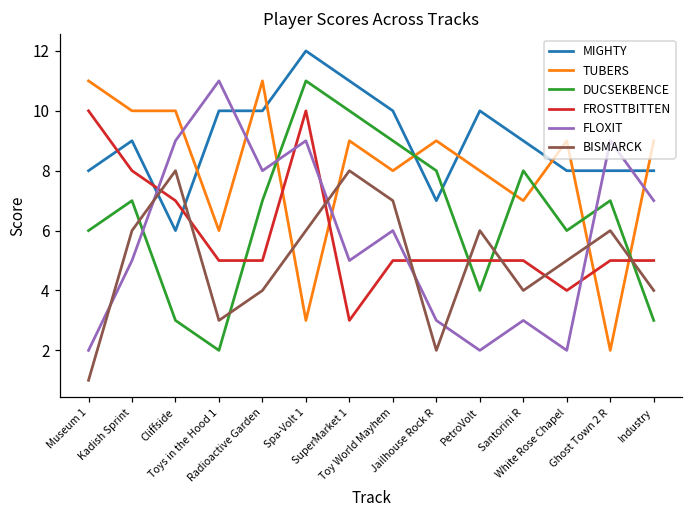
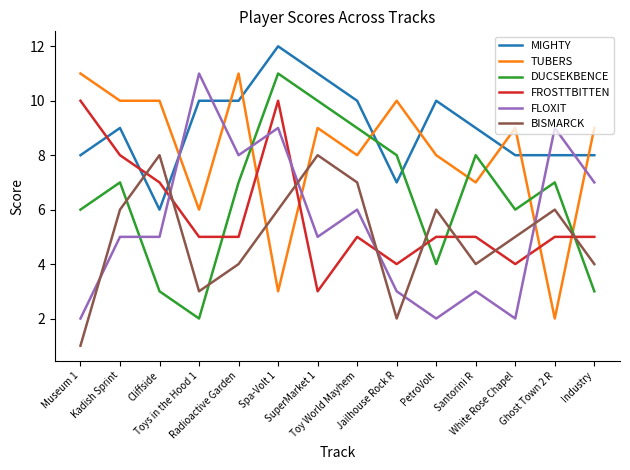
  {
    "MIGHTY": {
      "Museum 1": 8,
      "Kadish Sprint": 9,
      "Cliffside": 6,
      "Toys in the Hood 1": 10,
      "Radioactive Garden": 10,
      "Spa-Volt 1": 12,
      "SuperMarket 1": 11,
      "Toy World Mayhem": 10,
      "Jailhouse Rock R": 7,
      "PetroVolt": 10,
      "Santorini R": 9,
      "White Rose Chapel": 8,
      "Ghost Town 2 R": 8,
      "Industry": 8
    },
    "TUBERS": {
      "Museum 1": 11,
      "Kadish Sprint": 10,
      "Cliffside": 10,
      "Toys in the Hood 1": 6,
      "Radioactive Garden": 11,
      "Spa-Volt 1": 3,
      "SuperMarket 1": 9,
      "Toy World Mayhem": 8,
-     "Jailhouse Rock R": 9,
+     "Jailhouse Rock R": 10,
      "PetroVolt": 8,
      "Santorini R": 7,
      "Ghost Town 2 R": 2
    },
    "DUCSEKBENCE": {
      "Museum 1": 6,
      "Kadish Sprint": 7,
      "Cliffside": 3,
      "Toys in the Hood 1": 2,
      "Radioactive Garden": 7,
      "Spa-Volt 1": 11,
      "SuperMarket 1": 10,
      "Toy World Mayhem": 9,
      "Jailhouse Rock R": 8,
      "PetroVolt": 4,
      "Santorini R": 8,
      "White Rose Chapel": 6,
      "Ghost Town 2 R": 7,
      "Industry": 3
    },
    "FROSTTBITTEN": {
      "Museum 1": 10,
      "Kadish Sprint": 8,
      "Cliffside": 7,
      "Toys in the Hood 1": 5,
      "Radioactive Garden": 5,
      "Spa-Volt 1": 10,
      "SuperMarket 1": 3,
      "Toy World Mayhem": 5,
-     "Jailhouse Rock R": 5,
+     "Jailhouse Rock R": 4,
      "PetroVolt": 5,
      "Santorini R": 5,
      "White Rose Chapel": 4,
      "Ghost Town 2 R": 5,
      "Industry": 5
    },
    "FLOXIT": {
      "Museum 1": 2,
      "Kadish Sprint": 5,
-     "Cliffside": 9,
+     "Cliffside": 5,
      "Toys in the Hood 1": 11,
      "Radioactive Garden": 8,
      "Spa-Volt 1": 9,
      "SuperMarket 1": 5,
      "Toy World Mayhem": 6,
      "Jailhouse Rock R": 3,
      "PetroVolt": 2,
      "Santorini R": 3,
      "White Rose Chapel": 2,
      "Industry": 7
    },
    "BISMARCK": {
      "Museum 1": 1,
      "Kadish Sprint": 6,
      "Cliffside": 8,
      "Toys in the Hood 1": 3,
      "Radioactive Garden": 4,
      "Spa-Volt 1": 6,
      "SuperMarket 1": 8,
      "Toy World Mayhem": 7,
      "Jailhouse Rock R": 2,
      "PetroVolt": 6,
      "Santorini R": 4,
      "White Rose Chapel": 5,
      "Ghost Town 2 R": 6,
      "Industry": 4
    }
  }
